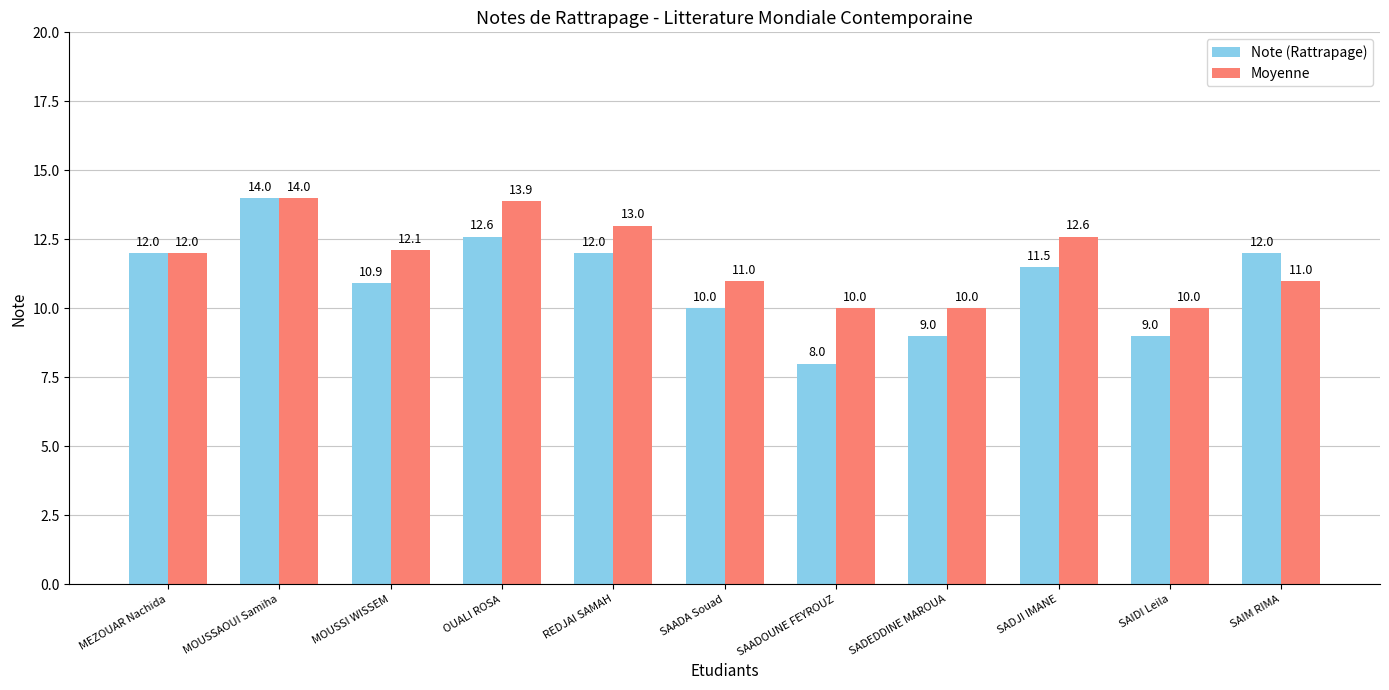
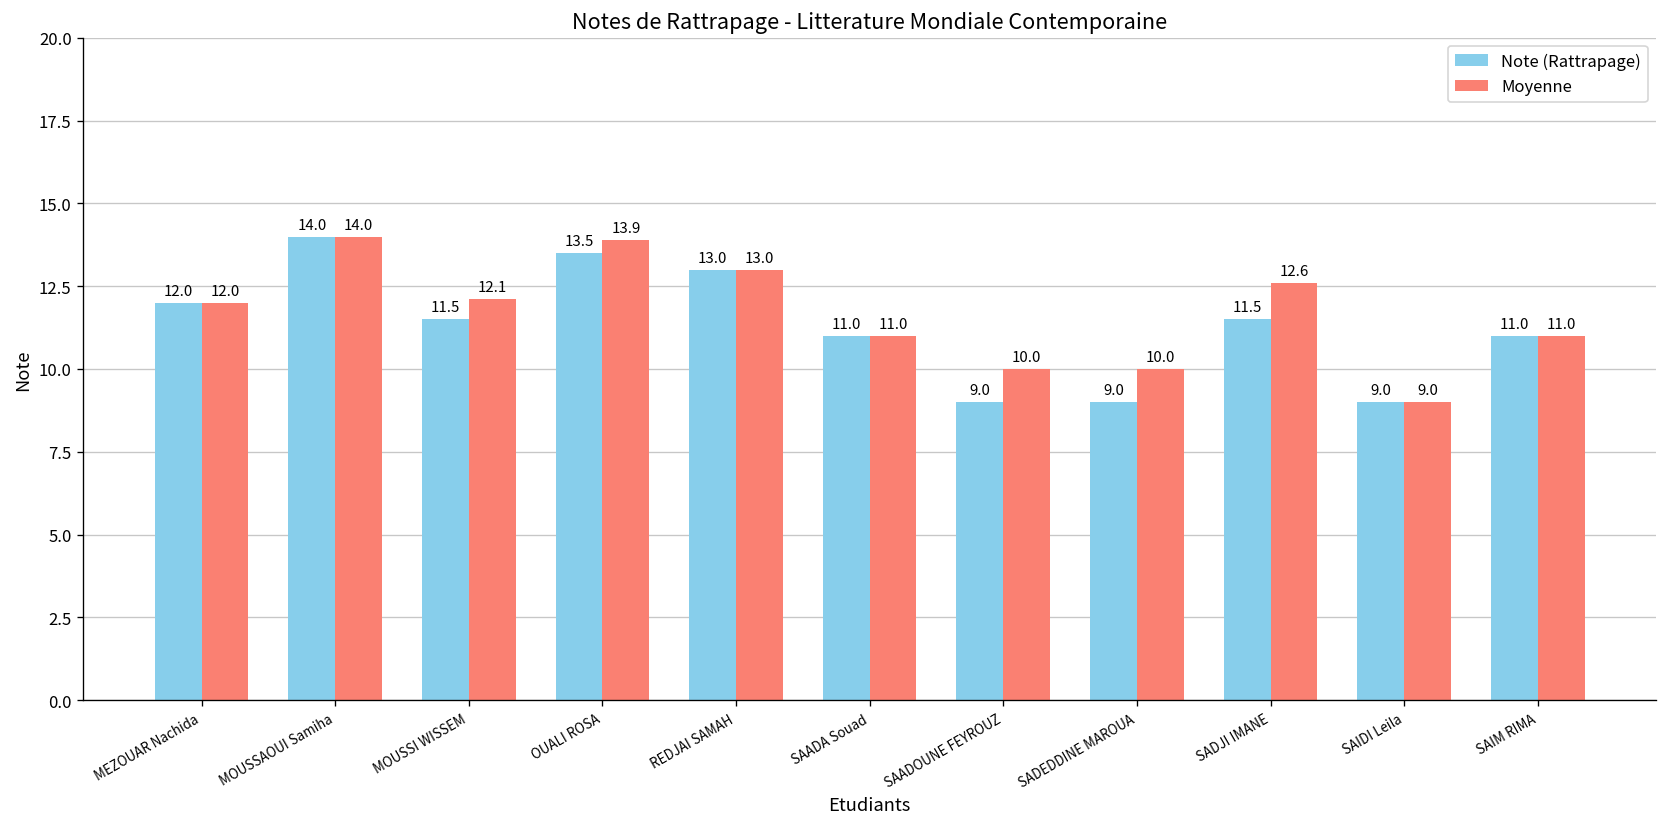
  {
    "Note (Rattrapage)": {
      "MEZOUAR Nachida": 12.0,
      "MOUSSAOUI Samiha": 14.0,
-     "MOUSSI WISSEM": 10.9,
-     "OUALI ROSA": 12.6,
-     "REDJAI SAMAH": 12.0,
-     "SAADA Souad": 10.0,
-     "SAADOUNE FEYROUZ": 8.0,
+     "MOUSSI WISSEM": 11.5,
+     "OUALI ROSA": 13.5,
+     "REDJAI SAMAH": 13.0,
+     "SAADA Souad": 11.0,
+     "SAADOUNE FEYROUZ": 9.0,
      "SADEDDINE MAROUA": 9.0,
      "SADJI IMANE": 11.5,
      "SAIDI Leila": 9.0,
-     "SAIM RIMA": 12.0
+     "SAIM RIMA": 11.0
    },
    "Moyenne": {
      "MEZOUAR Nachida": 12.0,
      "MOUSSAOUI Samiha": 14.0,
      "MOUSSI WISSEM": 12.1,
      "OUALI ROSA": 13.9,
      "REDJAI SAMAH": 13.0,
      "SAADA Souad": 11.0,
      "SAADOUNE FEYROUZ": 10.0,
      "SADEDDINE MAROUA": 10.0,
      "SADJI IMANE": 12.6,
-     "SAIDI Leila": 10.0,
+     "SAIDI Leila": 9.0,
      "SAIM RIMA": 11.0
    }
  }
